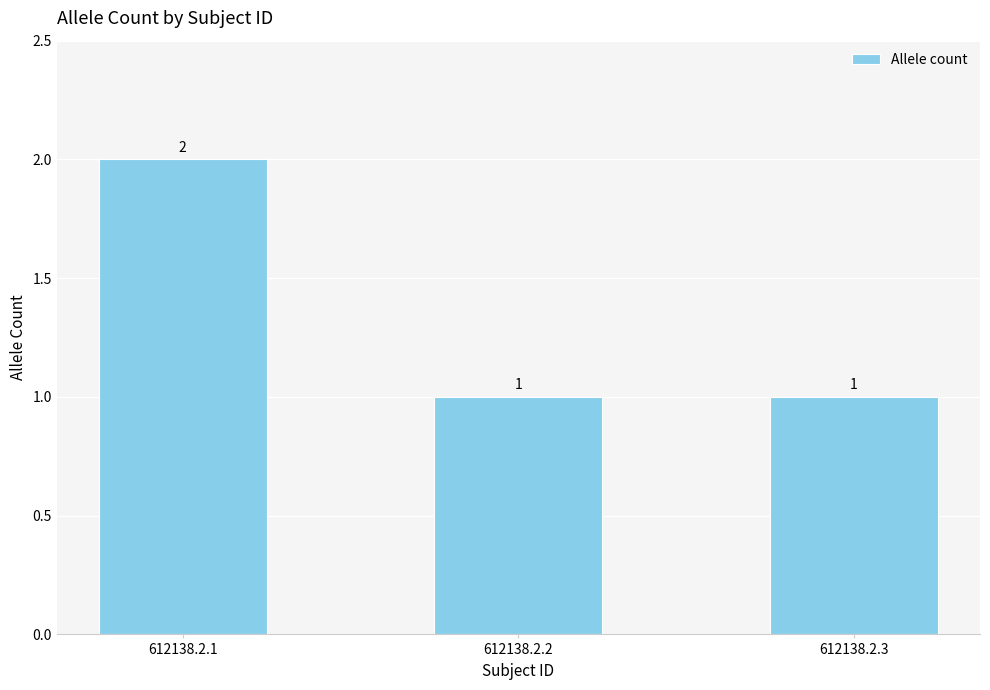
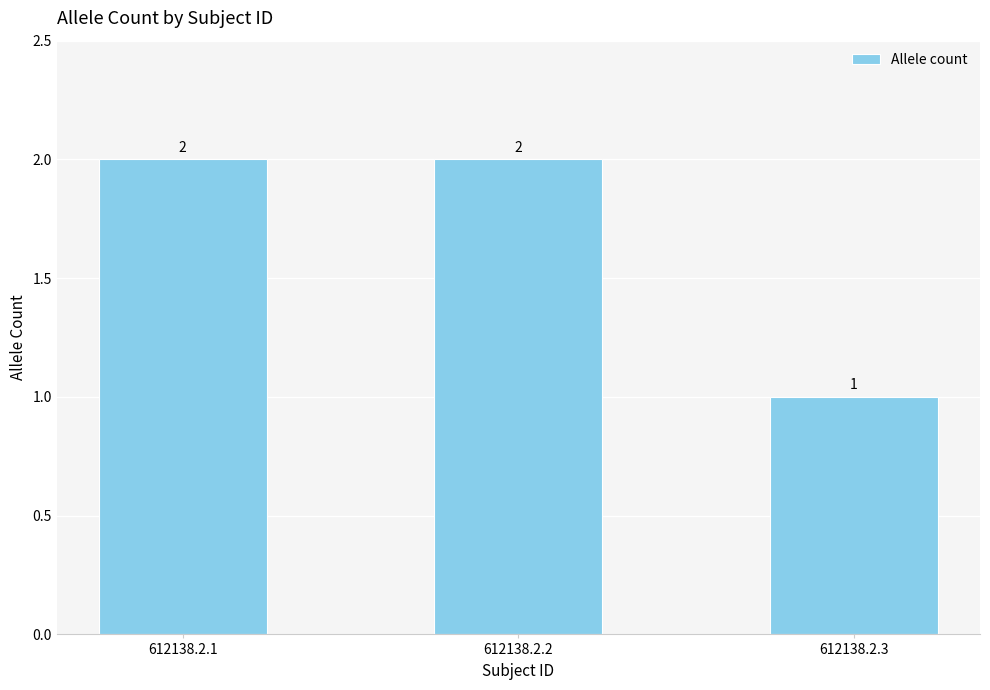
  {
    "612138.2.1": 2,
-   "612138.2.2": 1,
+   "612138.2.2": 2,
    "612138.2.3": 1
  }
